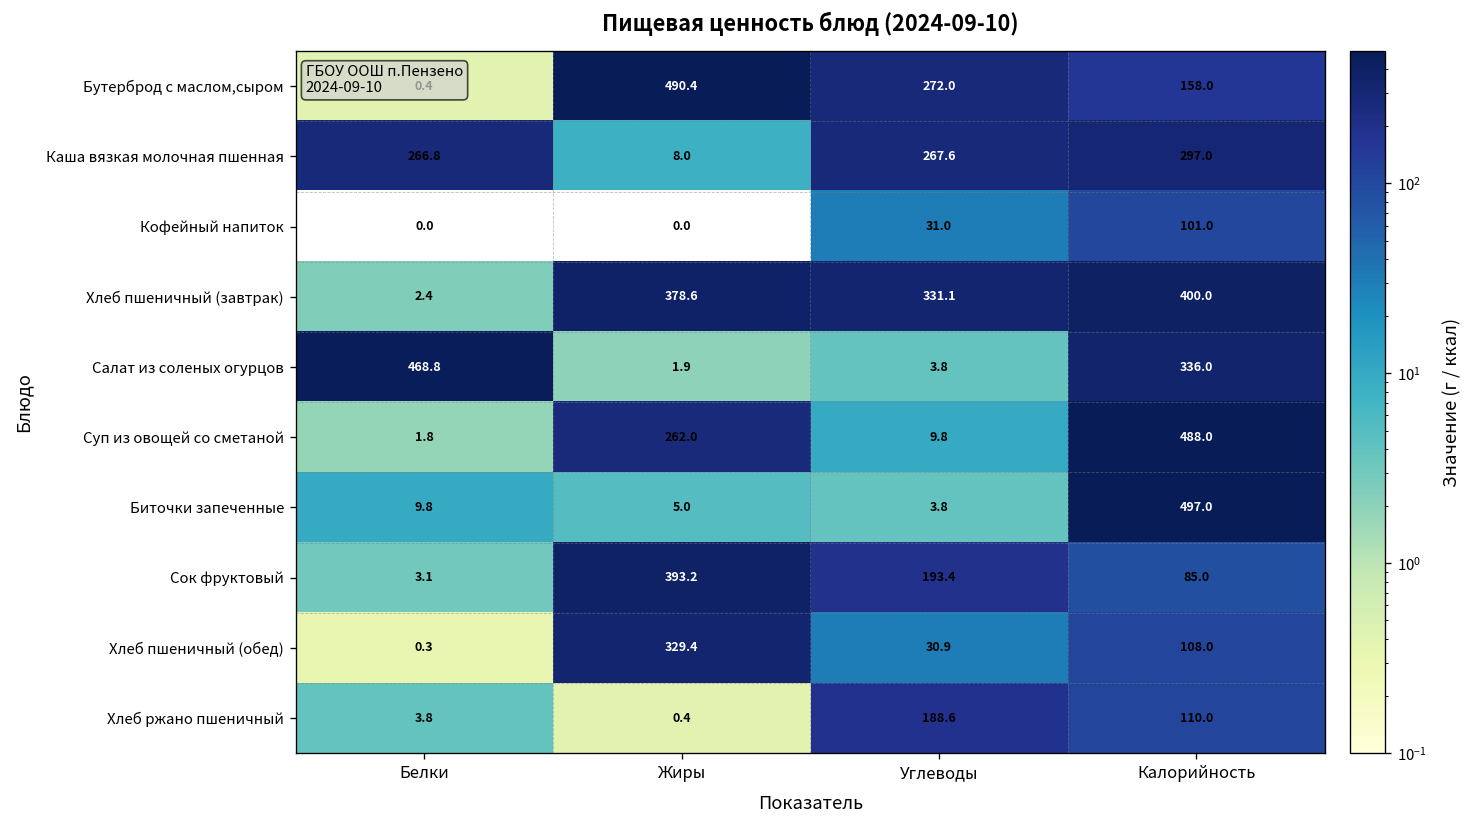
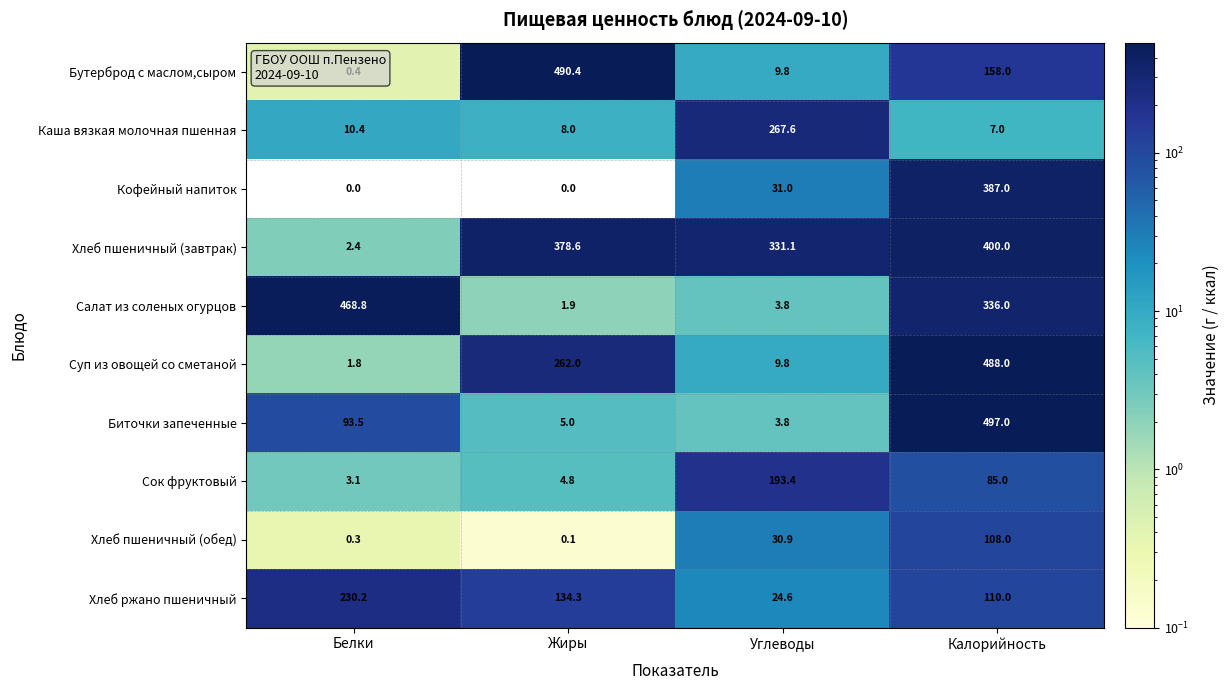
  {
    "Бутерброд с маслом,сыром": {
      "Жиры": 490.4,
-     "Углеводы": 272.0,
+     "Углеводы": 9.8,
      "Калорийность": 158.0
    },
    "Каша вязкая молочная пшенная": {
-     "Белки": 266.8,
+     "Белки": 10.4,
      "Жиры": 8.0,
      "Углеводы": 267.6,
-     "Калорийность": 297.0
+     "Калорийность": 7.0
    },
    "Кофейный напиток": {
      "Белки": 0.0,
      "Жиры": 0.0,
      "Углеводы": 31.0,
-     "Калорийность": 101.0
+     "Калорийность": 387.0
    },
    "Хлеб пшеничный (завтрак)": {
      "Белки": 2.4,
      "Жиры": 378.6,
      "Углеводы": 331.1,
      "Калорийность": 400.0
    },
    "Салат из соленых огурцов": {
      "Белки": 468.8,
      "Жиры": 1.9,
      "Углеводы": 3.8,
      "Калорийность": 336.0
    },
    "Суп из овощей со сметаной": {
      "Белки": 1.8,
      "Жиры": 262.0,
      "Углеводы": 9.8,
      "Калорийность": 488.0
    },
    "Биточки запеченные": {
-     "Белки": 9.8,
+     "Белки": 93.5,
      "Жиры": 5.0,
      "Углеводы": 3.8,
      "Калорийность": 497.0
    },
    "Сок фруктовый": {
      "Белки": 3.1,
-     "Жиры": 393.2,
+     "Жиры": 4.8,
      "Углеводы": 193.4,
      "Калорийность": 85.0
    },
    "Хлеб пшеничный (обед)": {
      "Белки": 0.3,
-     "Жиры": 329.4,
+     "Жиры": 0.1,
      "Углеводы": 30.9,
      "Калорийность": 108.0
    },
    "Хлеб ржано пшеничный": {
-     "Белки": 3.8,
-     "Жиры": 0.4,
-     "Углеводы": 188.6,
+     "Белки": 230.2,
+     "Жиры": 134.3,
+     "Углеводы": 24.6,
      "Калорийность": 110.0
    }
  }
